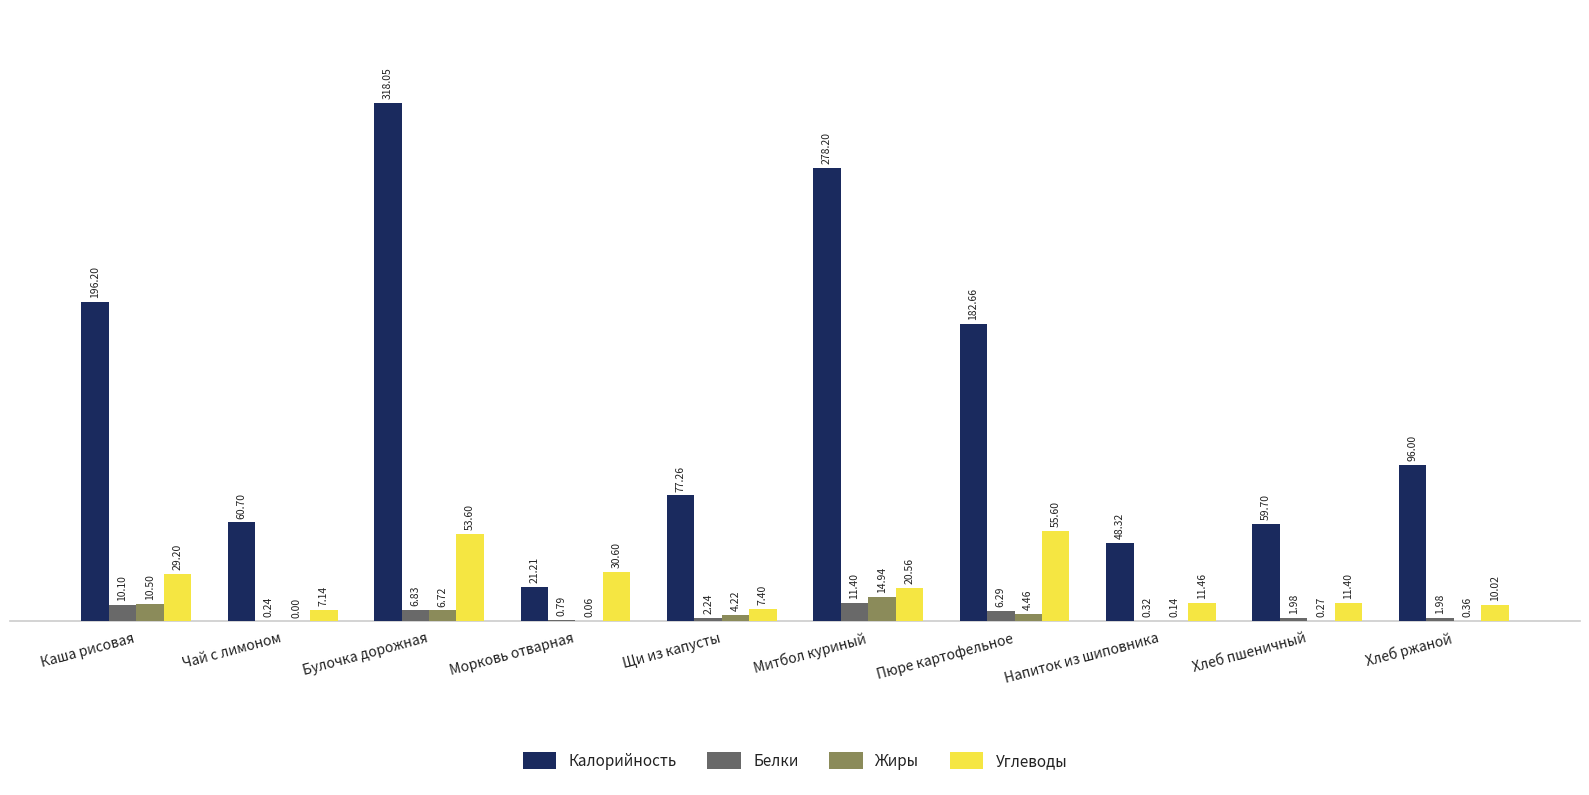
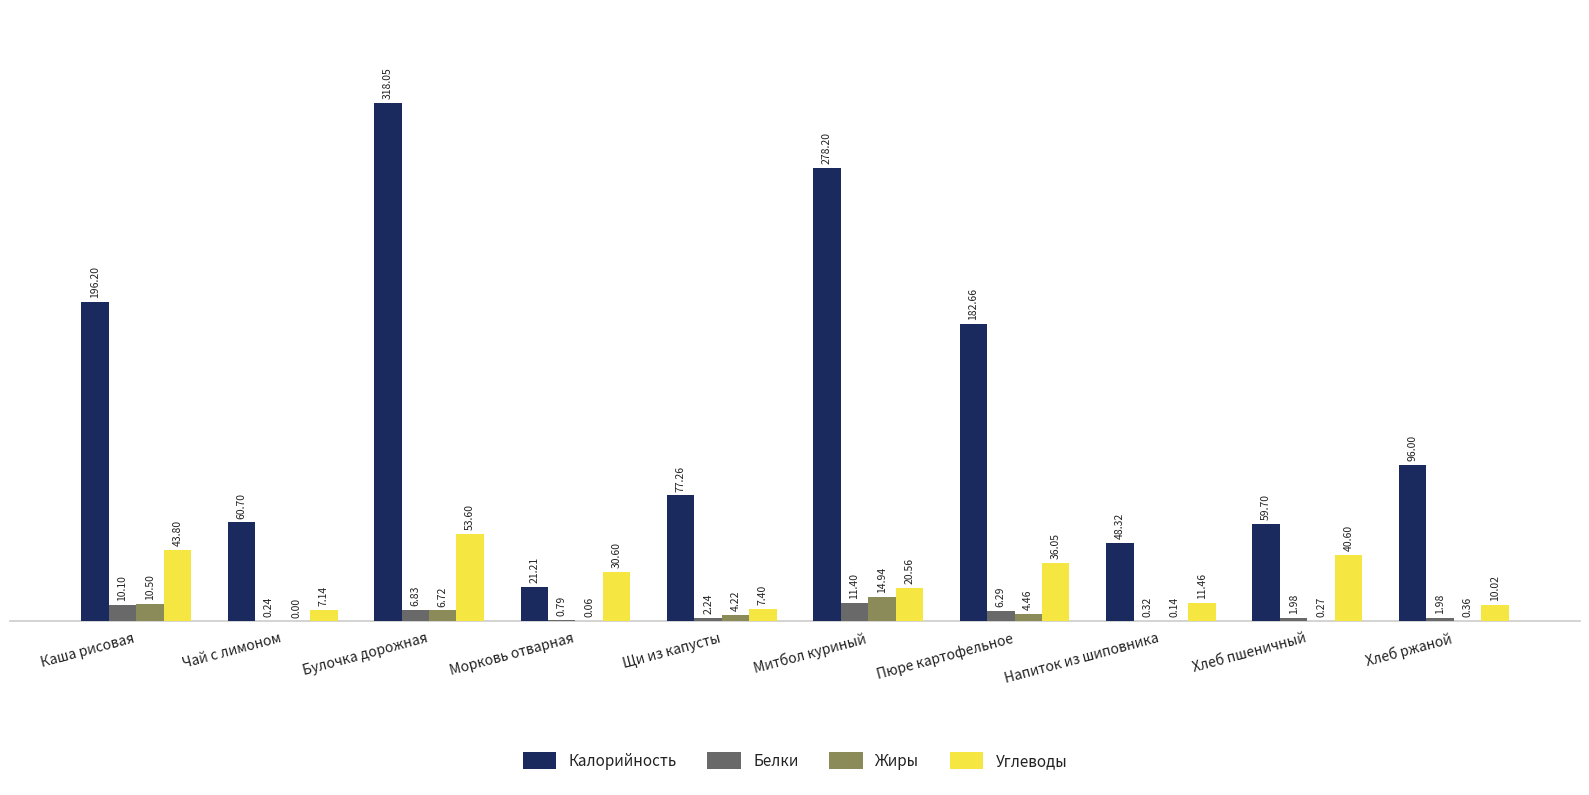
  {
    "Калорийность": {
      "Каша рисовая": 196.20,
      "Чай с лимоном": 60.70,
      "Булочка дорожная": 318.05,
      "Морковь отварная": 21.21,
      "Щи из капусты": 77.26,
      "Митбол куриный": 278.20,
      "Пюре картофельное": 182.66,
      "Напиток из шиповника": 48.32,
      "Хлеб пшеничный": 59.70,
      "Хлеб ржаной": 96.00
    },
    "Углеводы": {
-     "Каша рисовая": 29.20,
+     "Каша рисовая": 43.80,
      "Чай с лимоном": 7.14,
      "Булочка дорожная": 53.60,
      "Морковь отварная": 30.60,
      "Щи из капусты": 7.40,
      "Митбол куриный": 20.56,
-     "Пюре картофельное": 55.60,
+     "Пюре картофельное": 36.05,
      "Напиток из шиповника": 11.46,
-     "Хлеб пшеничный": 11.40,
+     "Хлеб пшеничный": 40.60,
      "Хлеб ржаной": 10.02
    }
  }
